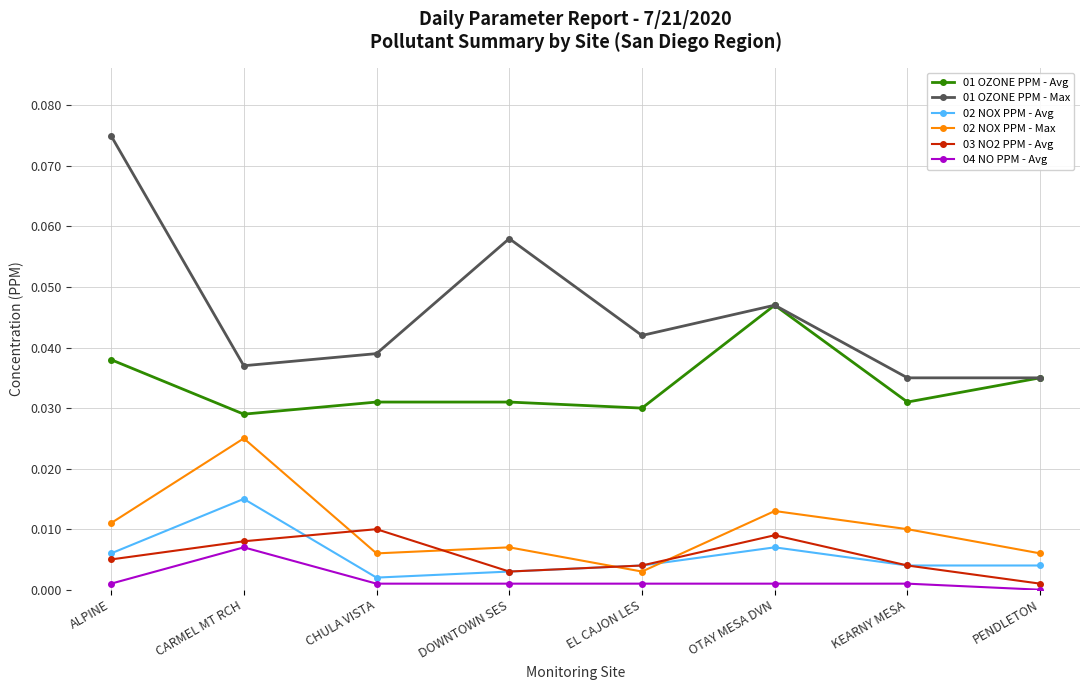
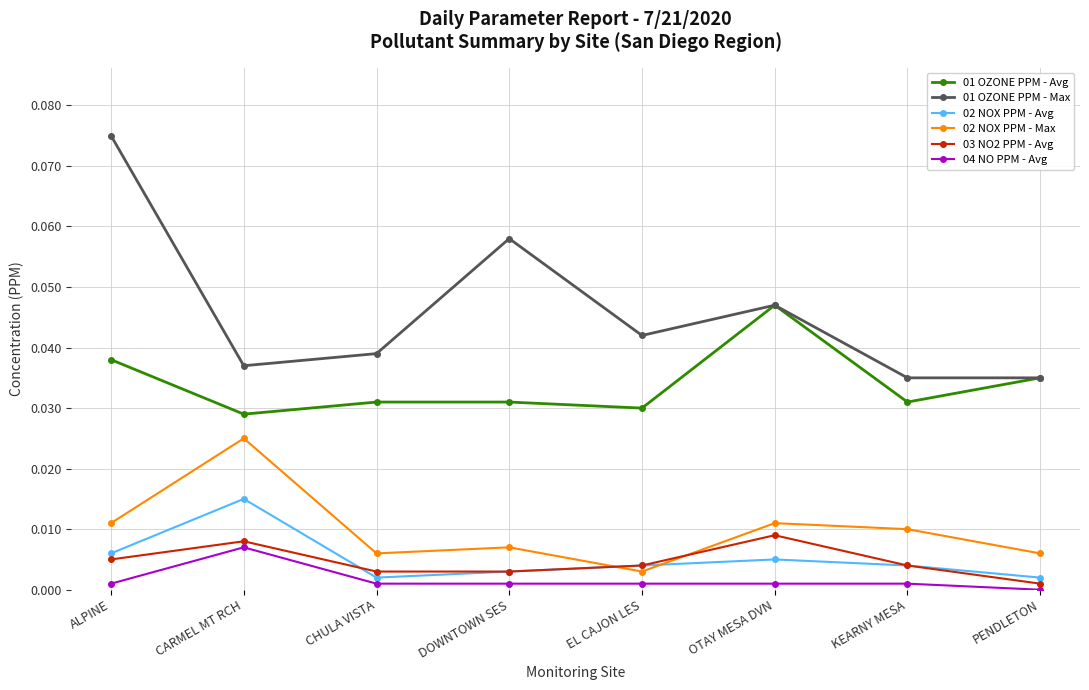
  {
    "01 OZONE PPM - Avg": {
      "ALPINE": 0.038,
      "CARMEL MT RCH": 0.029,
      "CHULA VISTA": 0.031,
      "DOWNTOWN SES": 0.031,
      "EL CAJON LES": 0.030,
      "KEARNY MESA": 0.031
    },
    "01 OZONE PPM - Max": {
      "ALPINE": 0.075,
      "CARMEL MT RCH": 0.037,
      "CHULA VISTA": 0.039,
      "DOWNTOWN SES": 0.058,
      "EL CAJON LES": 0.042,
      "KEARNY MESA": 0.035
    },
    "02 NOX PPM - Avg": {
      "ALPINE": 0.006,
      "CARMEL MT RCH": 0.015,
      "CHULA VISTA": 0.002,
-     "OTAY MESA DVN": 0.007,
-     "PENDLETON": 0.004
+     "OTAY MESA DVN": 0.005,
+     "PENDLETON": 0.002
    },
    "02 NOX PPM - Max": {
      "ALPINE": 0.011,
      "CARMEL MT RCH": 0.025,
      "CHULA VISTA": 0.006,
      "DOWNTOWN SES": 0.007,
      "EL CAJON LES": 0.003,
-     "OTAY MESA DVN": 0.013,
+     "OTAY MESA DVN": 0.011,
      "KEARNY MESA": 0.010,
      "PENDLETON": 0.006
    },
    "03 NO2 PPM - Avg": {
      "ALPINE": 0.005,
      "CARMEL MT RCH": 0.008,
-     "CHULA VISTA": 0.010,
+     "CHULA VISTA": 0.003,
      "OTAY MESA DVN": 0.009,
      "PENDLETON": 0.001
    },
    "04 NO PPM - Avg": {
      "ALPINE": 0.001,
      "CARMEL MT RCH": 0.007,
      "CHULA VISTA": 0.001,
      "DOWNTOWN SES": 0.001,
      "EL CAJON LES": 0.001,
      "OTAY MESA DVN": 0.001,
      "KEARNY MESA": 0.001,
      "PENDLETON": 0.000
    }
  }
